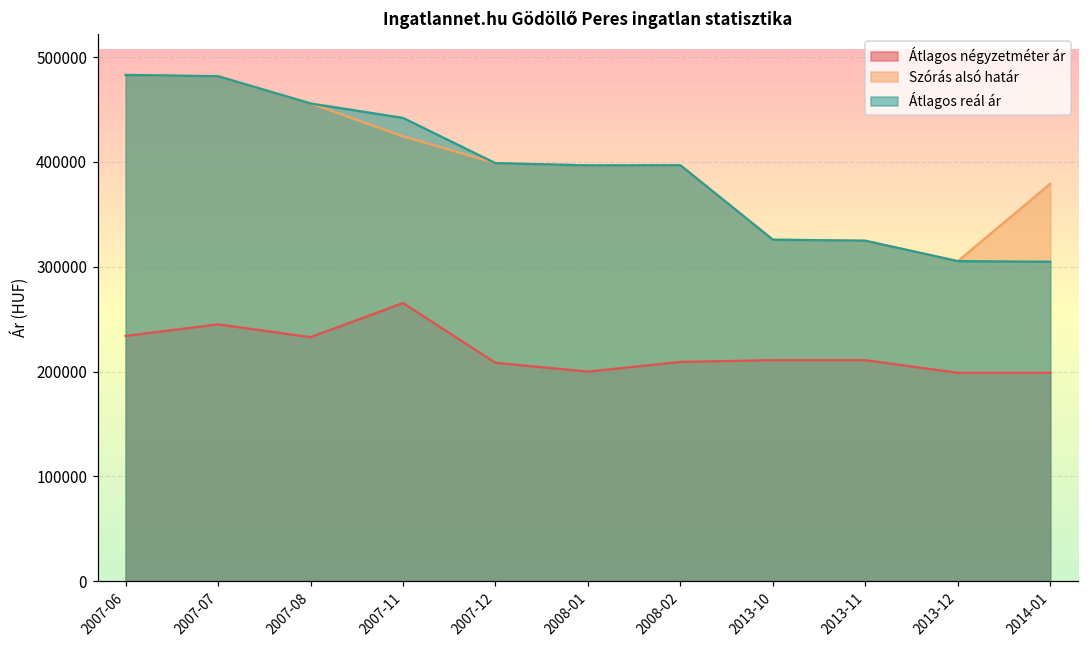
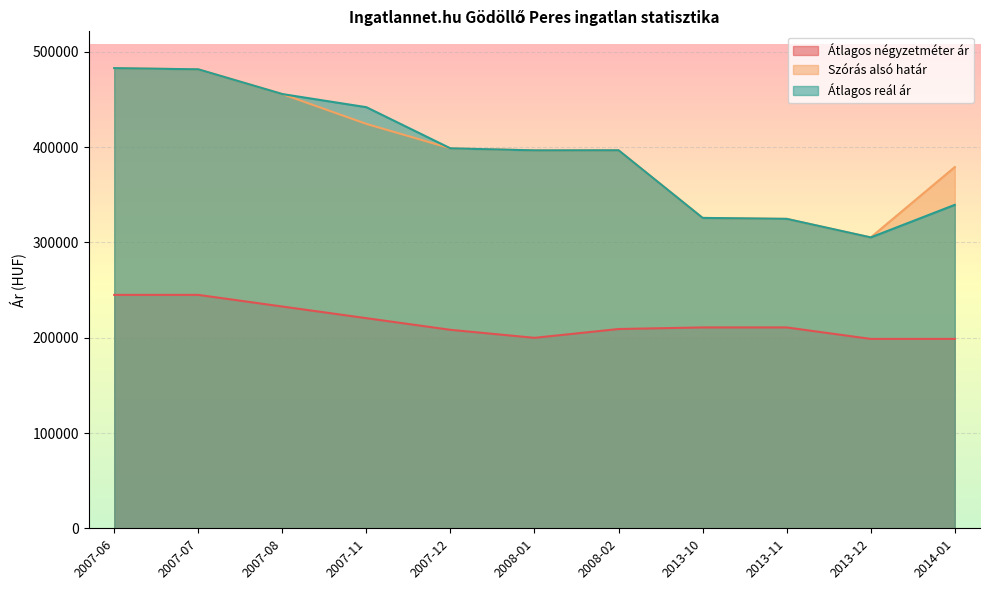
  {
    "Átlagos négyzetméter ár": {
-     "2007-06": 230000,
+     "2007-06": 250000,
      "2007-07": 250000,
      "2007-08": 230000,
-     "2007-11": 270000,
+     "2007-11": 220000,
      "2007-12": 210000,
      "2008-01": 200000,
      "2008-02": 210000,
      "2013-10": 210000,
      "2013-11": 210000,
      "2013-12": 200000,
      "2014-01": 200000
    },
    "Szórás alsó határ": {
      "2007-11": 420000,
      "2014-01": 380000
    },
    "Átlagos reál ár": {
      "2007-11": 440000,
-     "2014-01": 300000
+     "2014-01": 340000
    }
  }
